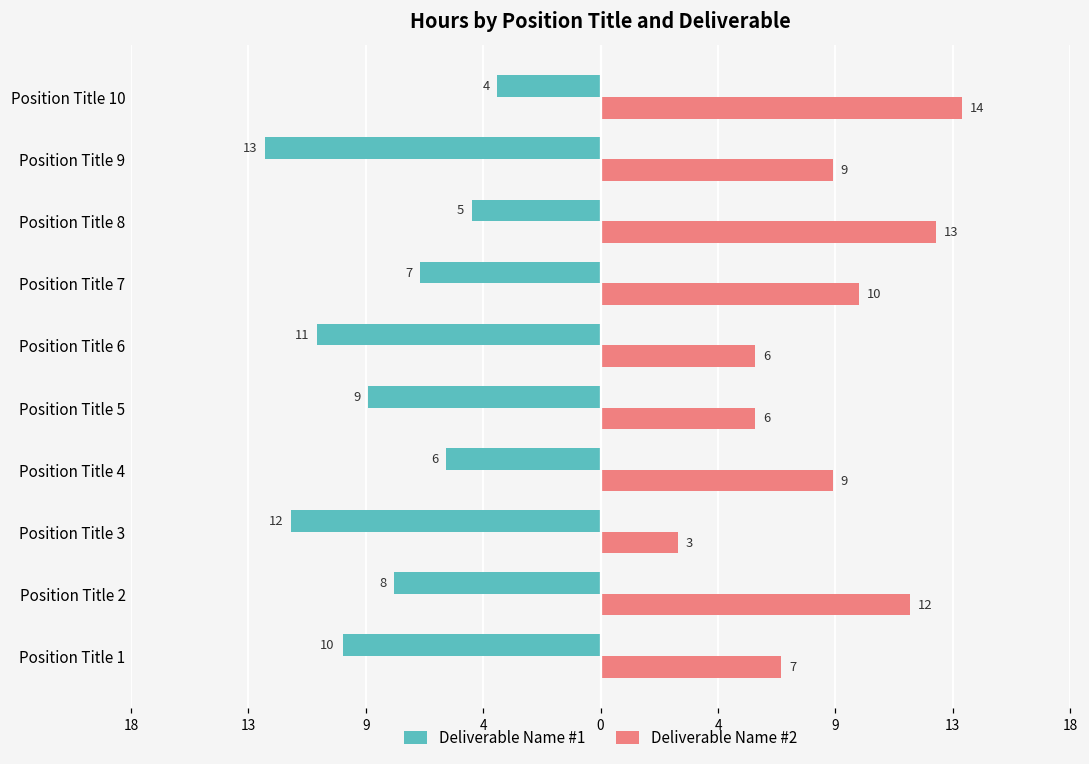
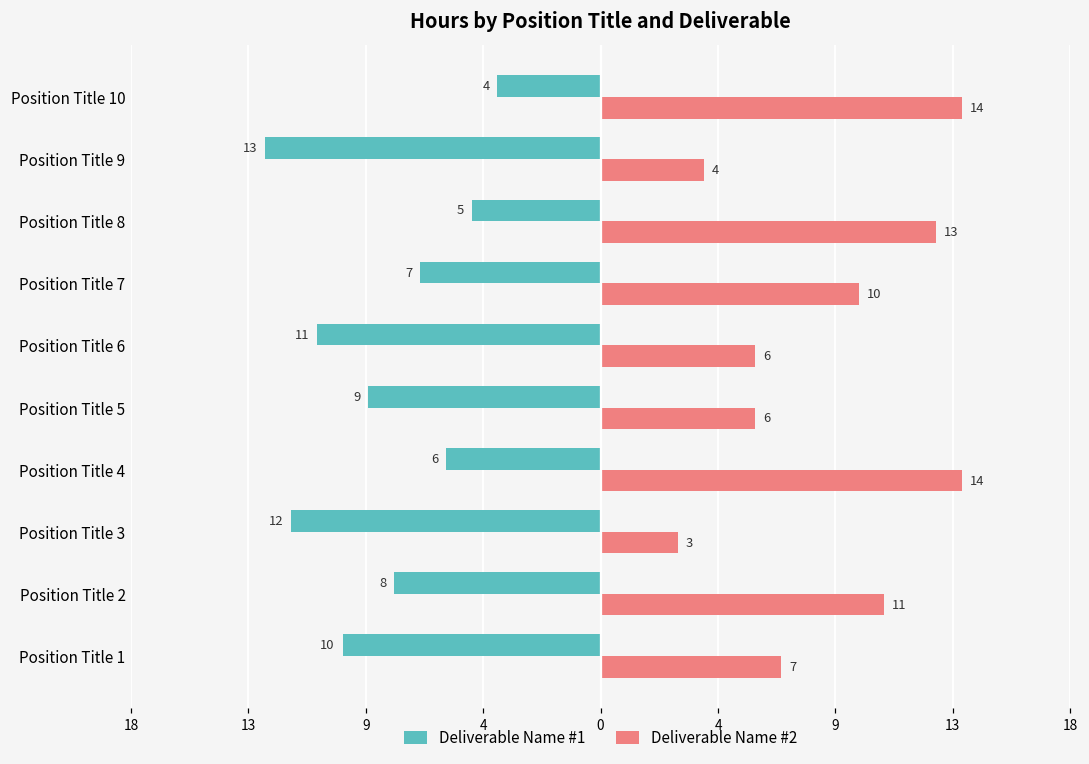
  {
    "Deliverable Name #2": {
      "Position Title 10": 14,
-     "Position Title 9": 9,
+     "Position Title 9": 4,
      "Position Title 8": 13,
      "Position Title 7": 10,
      "Position Title 6": 6,
      "Position Title 5": 6,
-     "Position Title 4": 9,
+     "Position Title 4": 14,
      "Position Title 3": 3,
-     "Position Title 2": 12,
+     "Position Title 2": 11,
      "Position Title 1": 7
    }
  }
